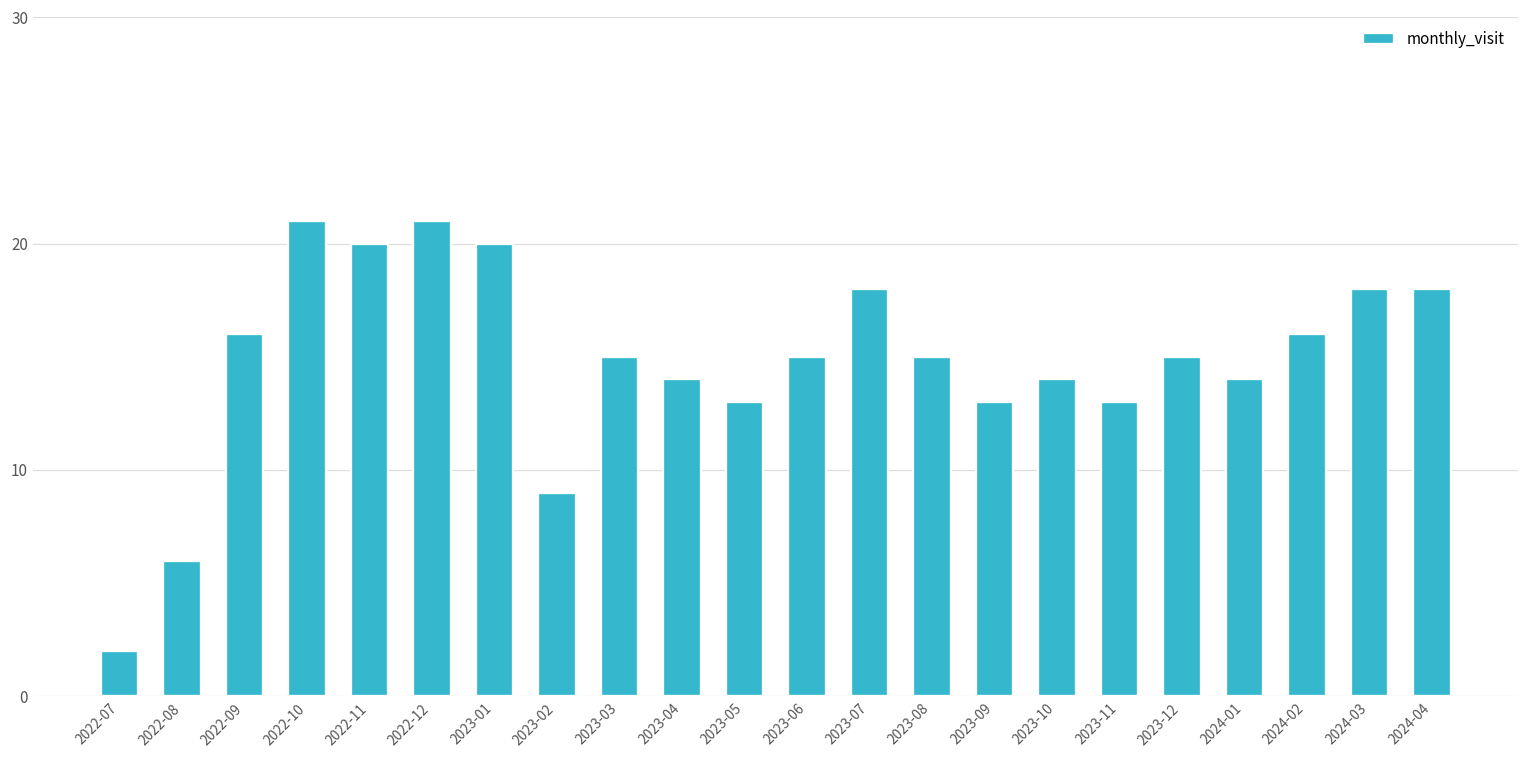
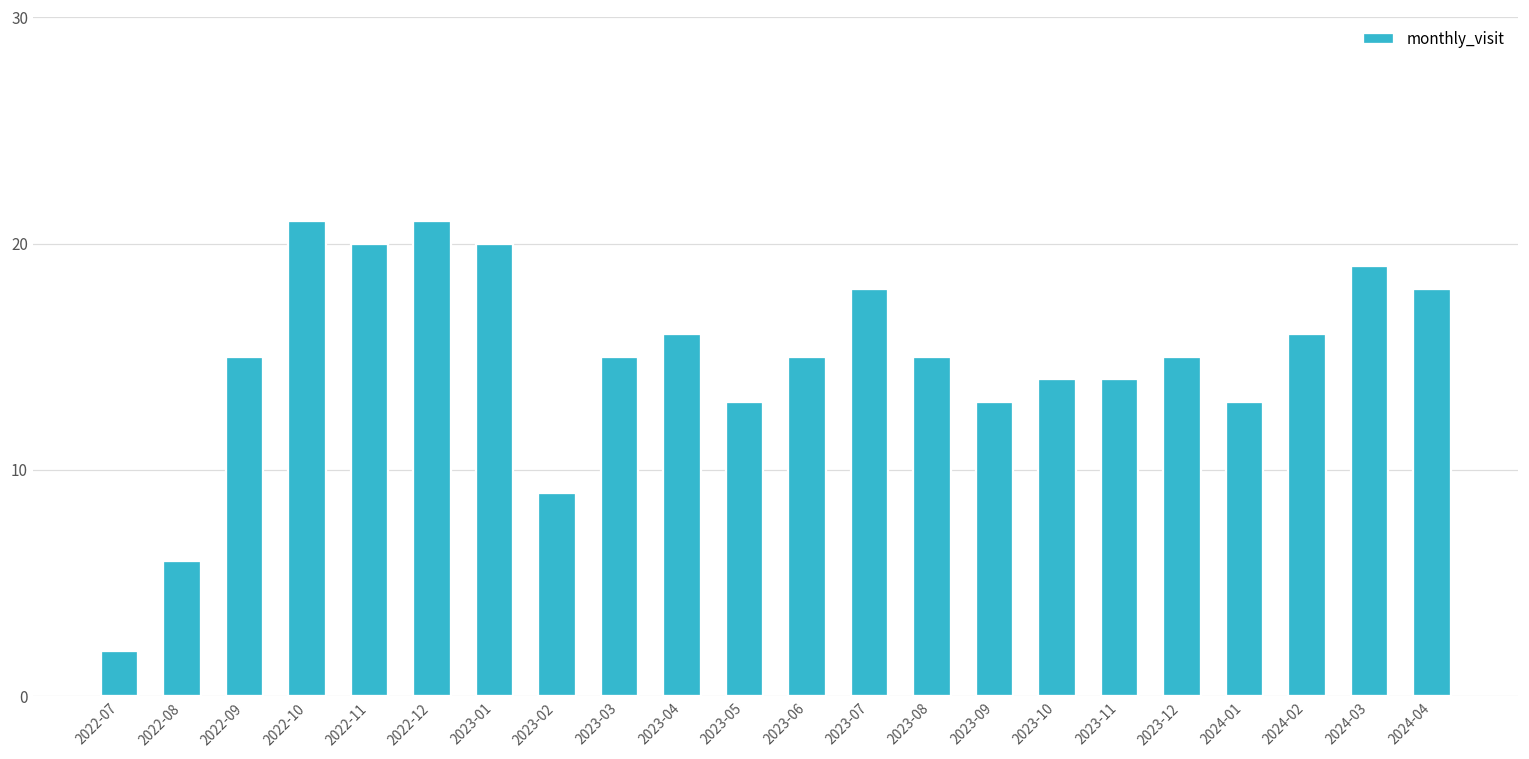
  {
    "2022-07": 2,
    "2022-08": 6,
-   "2022-09": 16,
+   "2022-09": 15,
    "2022-10": 21,
    "2022-11": 20,
    "2022-12": 21,
    "2023-01": 20,
    "2023-02": 9,
    "2023-03": 15,
-   "2023-04": 14,
+   "2023-04": 16,
    "2023-05": 13,
    "2023-06": 15,
    "2023-07": 18,
    "2023-08": 15,
    "2023-09": 13,
    "2023-10": 14,
-   "2023-11": 13,
+   "2023-11": 14,
    "2023-12": 15,
-   "2024-01": 14,
+   "2024-01": 13,
    "2024-02": 16,
-   "2024-03": 18,
+   "2024-03": 19,
    "2024-04": 18
  }
